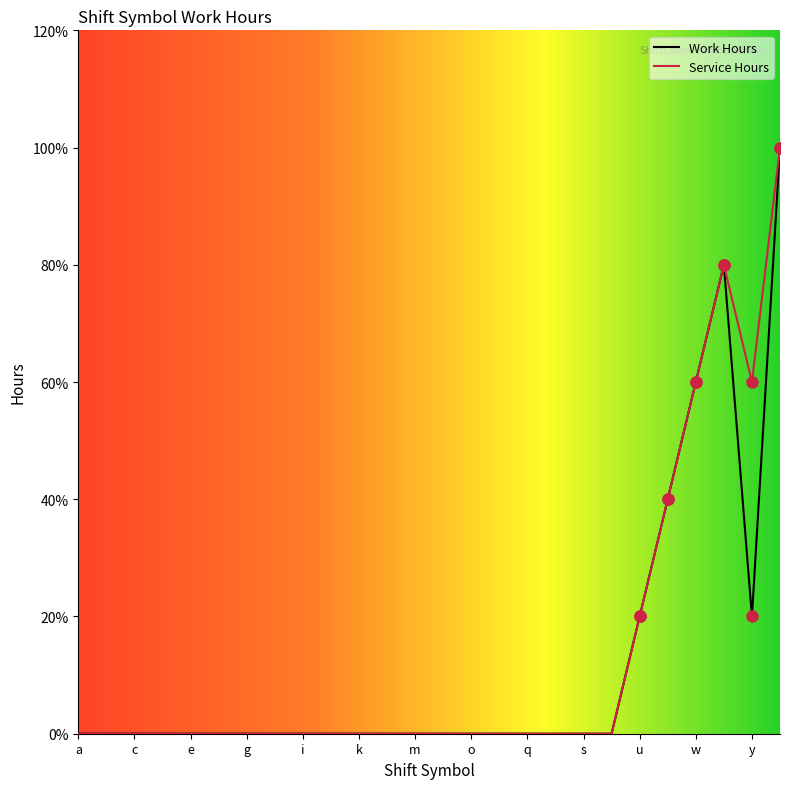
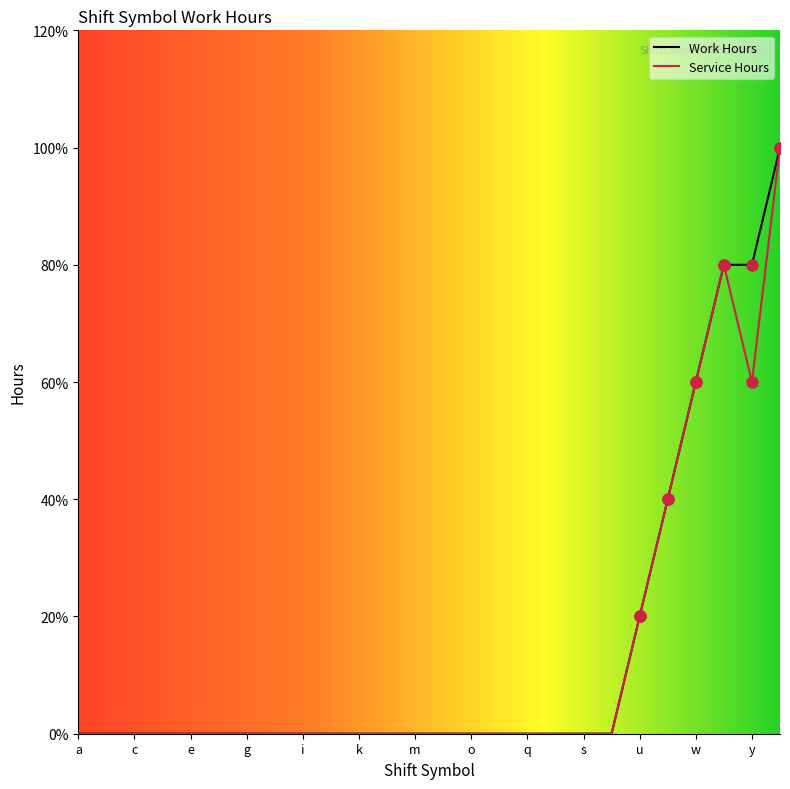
  {
    "Work Hours": {
-     "y": "20%"
+     "y": "80%"
    }
  }
